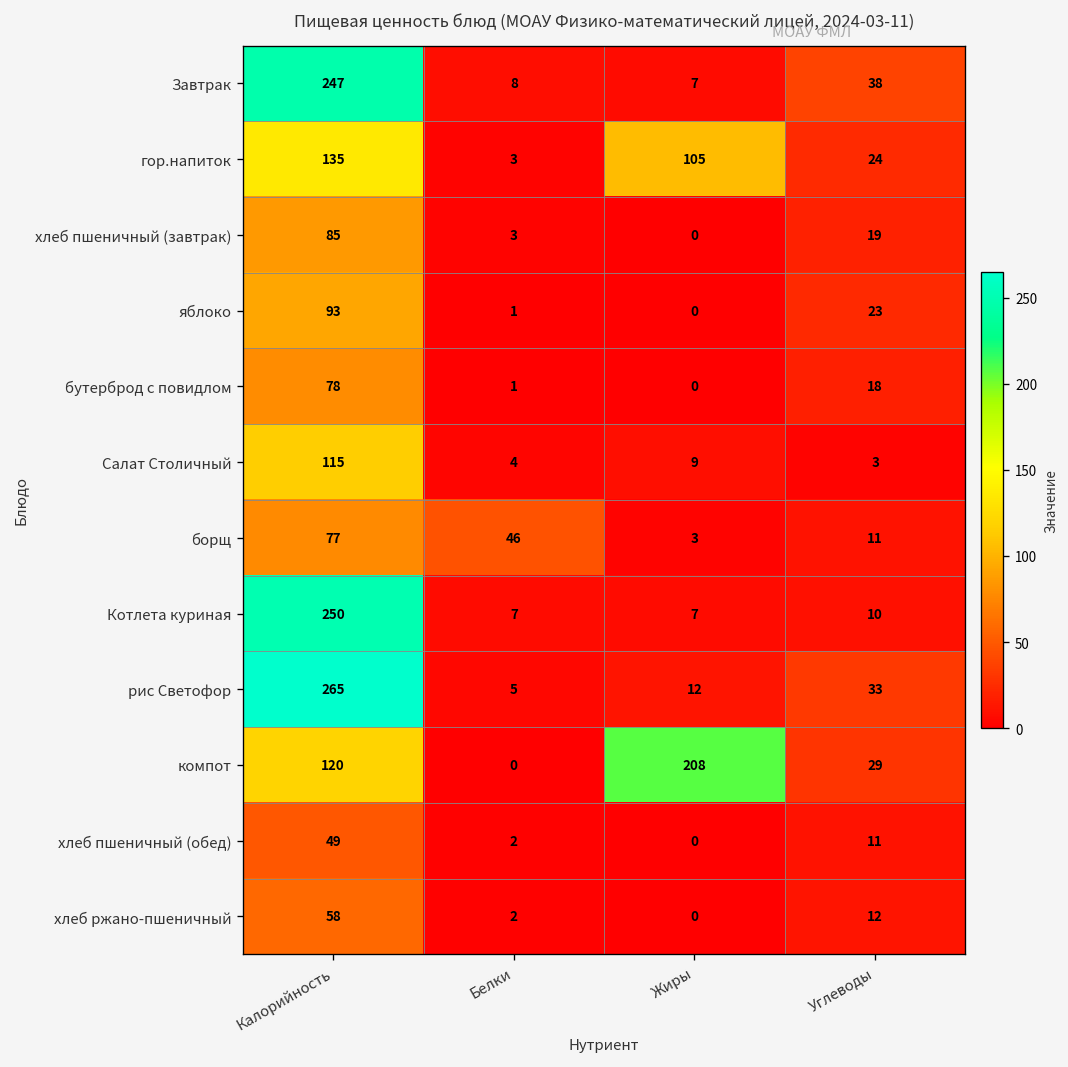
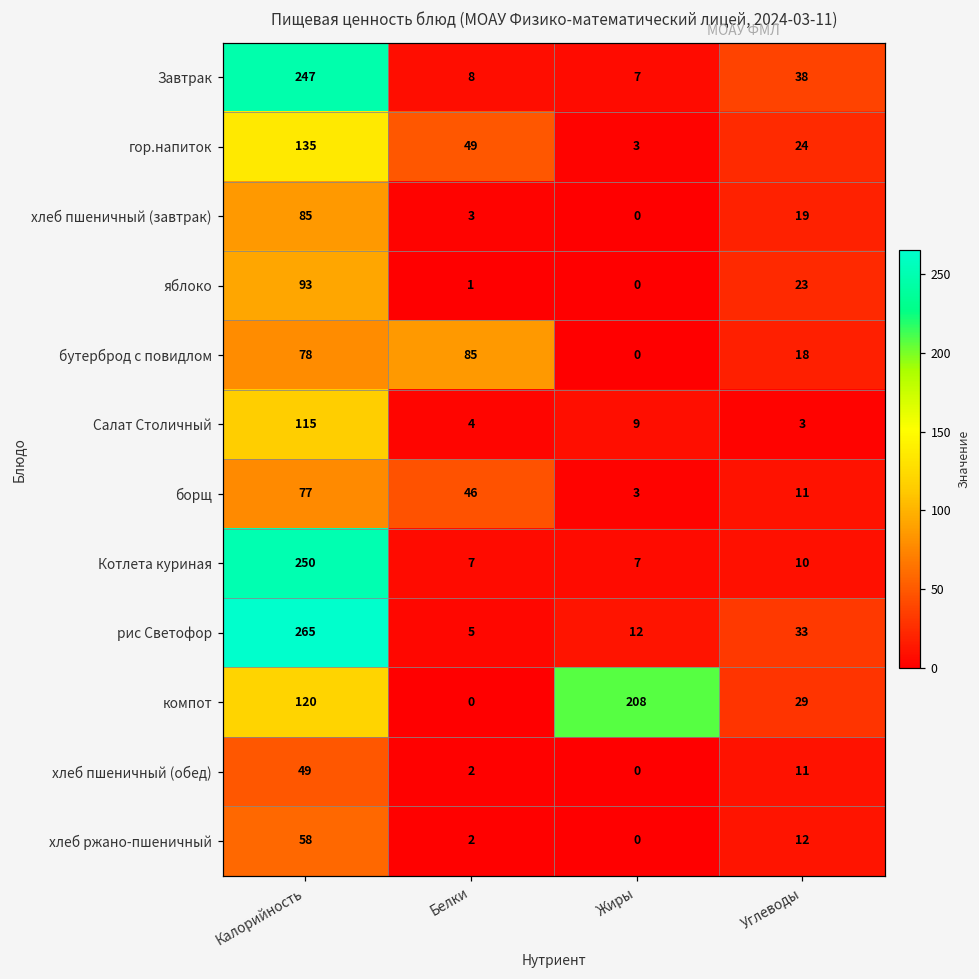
  {
    "Завтрак": {
      "Калорийность": 247,
      "Белки": 8,
      "Жиры": 7,
      "Углеводы": 38
    },
    "гор.напиток": {
      "Калорийность": 135,
-     "Белки": 3,
-     "Жиры": 105,
+     "Белки": 49,
+     "Жиры": 3,
      "Углеводы": 24
    },
    "хлеб пшеничный (завтрак)": {
      "Калорийность": 85,
      "Белки": 3,
      "Жиры": 0,
      "Углеводы": 19
    },
    "яблоко": {
      "Калорийность": 93,
      "Белки": 1,
      "Жиры": 0,
      "Углеводы": 23
    },
    "бутерброд с повидлом": {
      "Калорийность": 78,
-     "Белки": 1,
+     "Белки": 85,
      "Жиры": 0,
      "Углеводы": 18
    },
    "Салат Столичный": {
      "Калорийность": 115,
      "Белки": 4,
      "Жиры": 9,
      "Углеводы": 3
    },
    "борщ": {
      "Калорийность": 77,
      "Белки": 46,
      "Жиры": 3,
      "Углеводы": 11
    },
    "Котлета куриная": {
      "Калорийность": 250,
      "Белки": 7,
      "Жиры": 7,
      "Углеводы": 10
    },
    "рис Светофор": {
      "Калорийность": 265,
      "Белки": 5,
      "Жиры": 12,
      "Углеводы": 33
    },
    "компот": {
      "Калорийность": 120,
      "Белки": 0,
      "Жиры": 208,
      "Углеводы": 29
    },
    "хлеб пшеничный (обед)": {
      "Калорийность": 49,
      "Белки": 2,
      "Жиры": 0,
      "Углеводы": 11
    },
    "хлеб ржано-пшеничный": {
      "Калорийность": 58,
      "Белки": 2,
      "Жиры": 0,
      "Углеводы": 12
    }
  }
